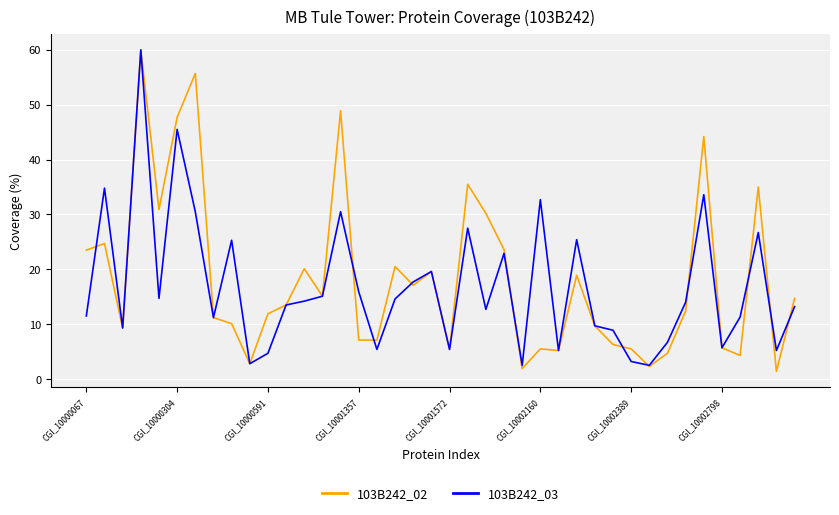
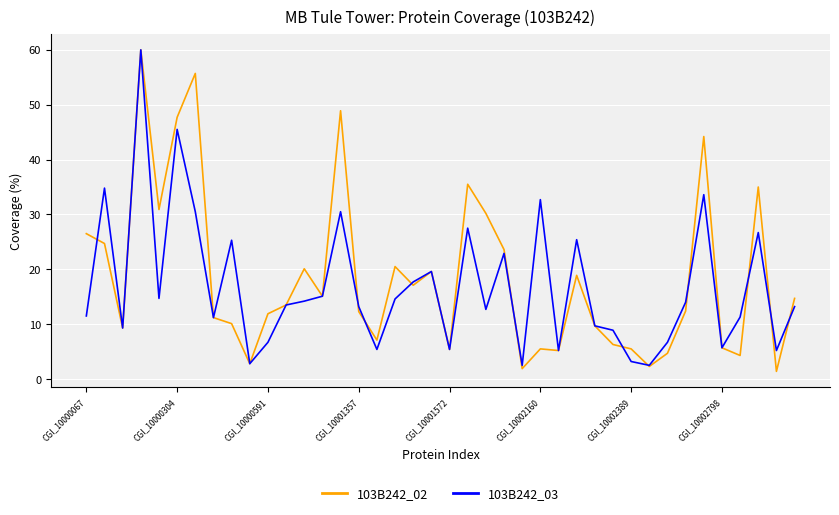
  {
    "103B242_02": {
-     "CGI_10000067": 24,
+     "CGI_10000067": 27,
      "CGI_10000304": 48,
      "CGI_10000591": 12,
-     "CGI_10001357": 7,
+     "CGI_10001357": 12,
      "CGI_10002160": 6,
      "CGI_10002389": 6
    },
    "103B242_03": {
      "CGI_10000067": 12,
      "CGI_10000304": 46,
-     "CGI_10000591": 5,
-     "CGI_10001357": 16,
+     "CGI_10000591": 7,
+     "CGI_10001357": 13,
      "CGI_10002160": 33,
      "CGI_10002389": 3
    }
  }
